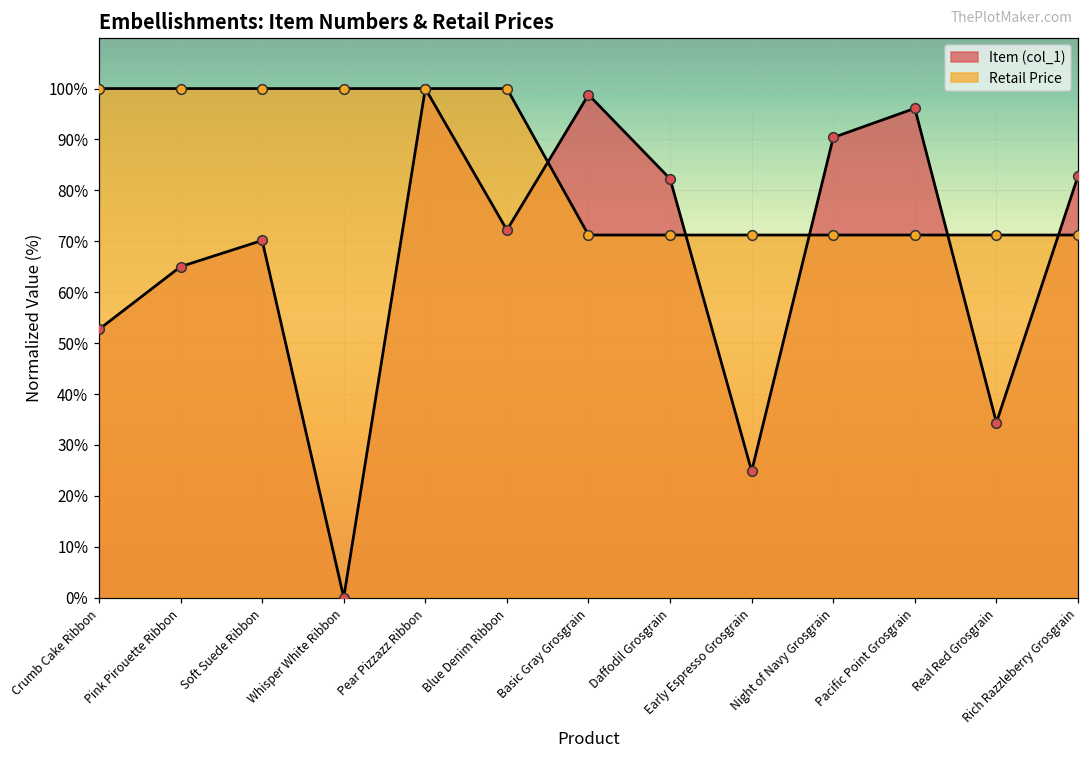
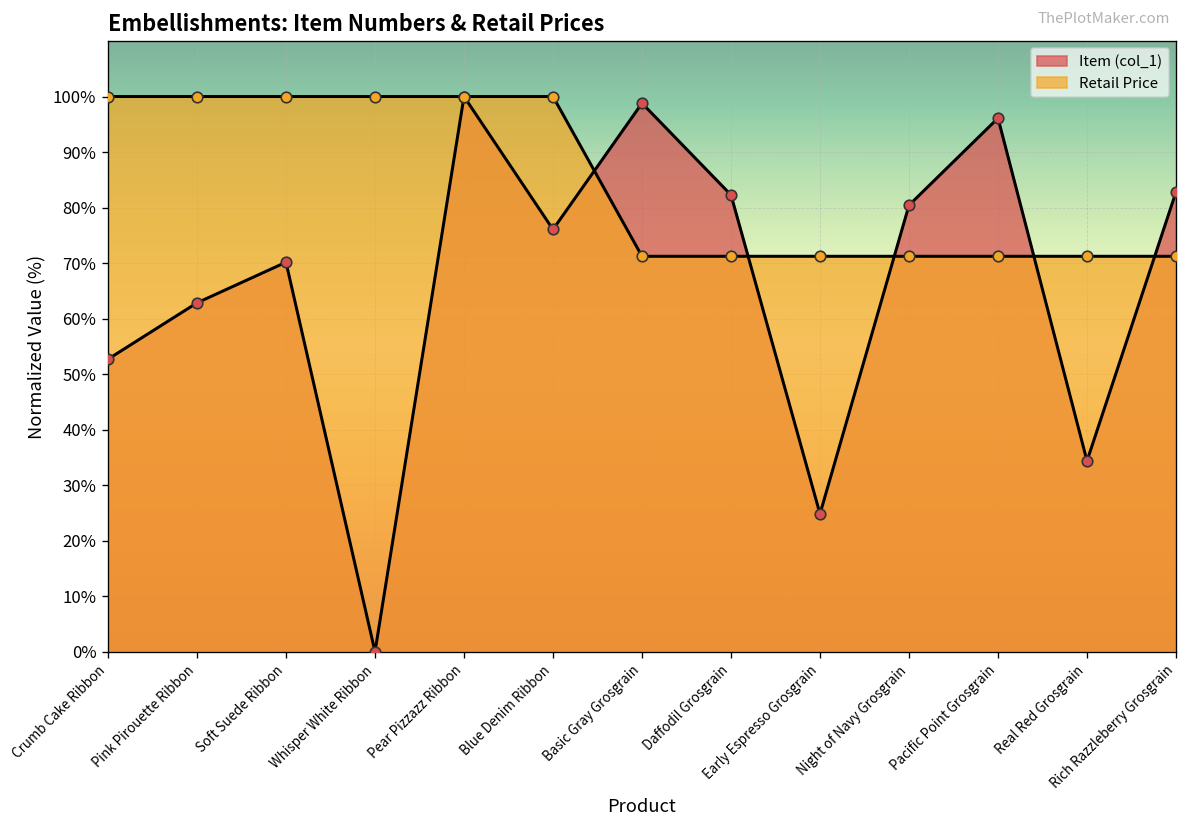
  {
    "Item (col_1)": {
      "Crumb Cake Ribbon": "53%",
-     "Pink Pirouette Ribbon": "65%",
+     "Pink Pirouette Ribbon": "63%",
      "Soft Suede Ribbon": "70%",
      "Whisper White Ribbon": "0%",
-     "Blue Denim Ribbon": "72%",
+     "Blue Denim Ribbon": "76%",
      "Basic Gray Grosgrain": "99%",
      "Daffodil Grosgrain": "82%",
      "Early Espresso Grosgrain": "25%",
-     "Night of Navy Grosgrain": "90%",
+     "Night of Navy Grosgrain": "80%",
      "Pacific Point Grosgrain": "96%",
      "Real Red Grosgrain": "34%",
      "Rich Razzleberry Grosgrain": "83%"
    },
    "Retail Price": {
      "Crumb Cake Ribbon": "100%",
      "Pink Pirouette Ribbon": "100%",
      "Soft Suede Ribbon": "100%",
      "Whisper White Ribbon": "100%",
      "Blue Denim Ribbon": "100%",
      "Basic Gray Grosgrain": "71%",
      "Daffodil Grosgrain": "71%",
      "Early Espresso Grosgrain": "71%",
      "Night of Navy Grosgrain": "71%",
      "Pacific Point Grosgrain": "71%",
      "Real Red Grosgrain": "71%",
      "Rich Razzleberry Grosgrain": "71%"
    }
  }
